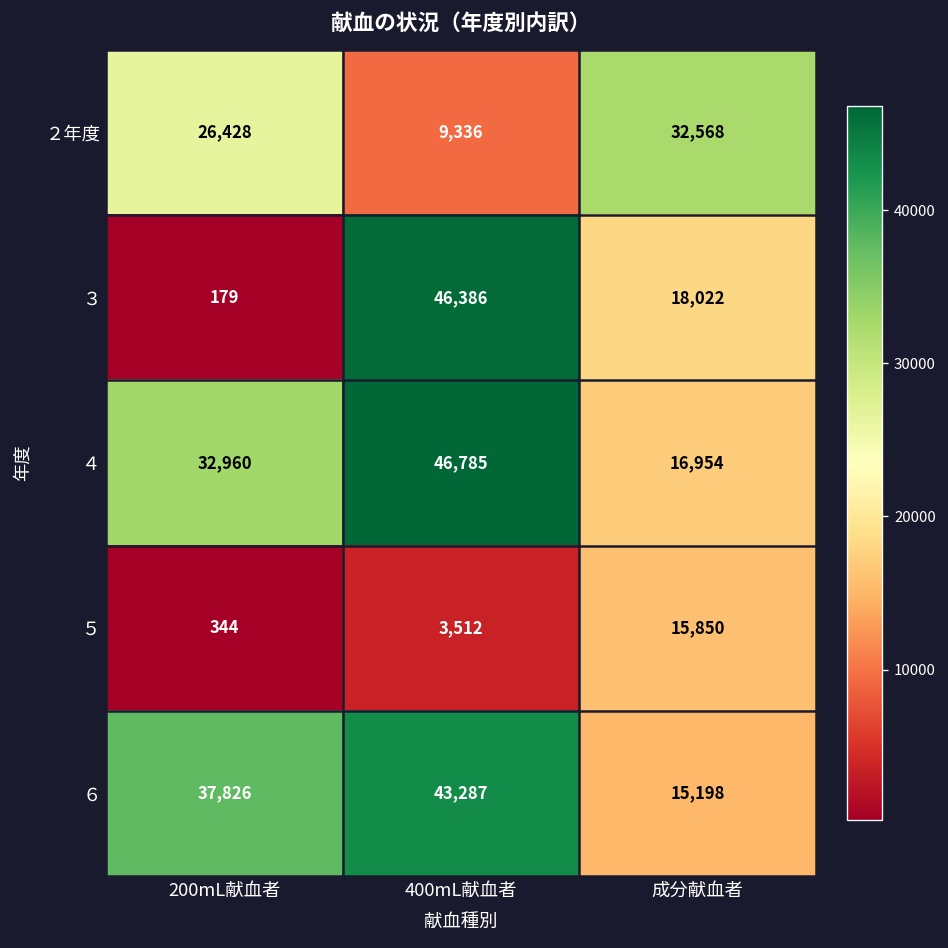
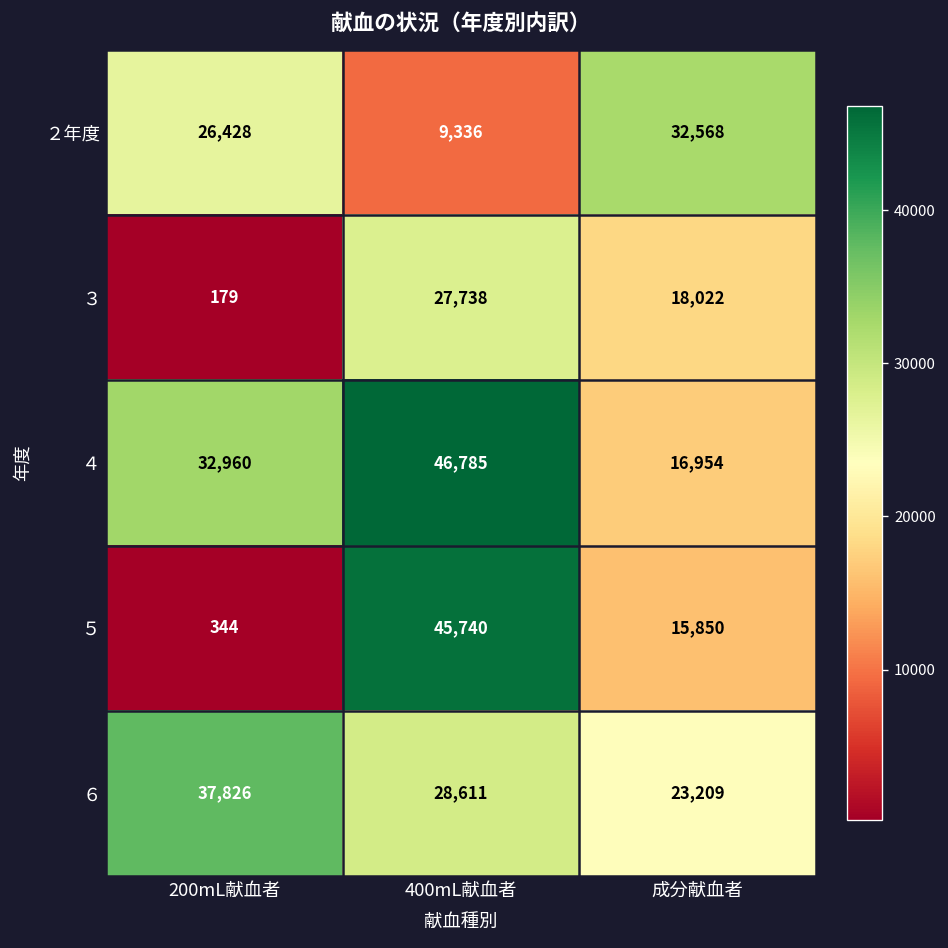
  {
    "２年度": {
      "200mL献血者": "26,428",
      "400mL献血者": "9,336",
      "成分献血者": "32,568"
    },
    "３": {
      "200mL献血者": "179",
-     "400mL献血者": "46,386",
+     "400mL献血者": "27,738",
      "成分献血者": "18,022"
    },
    "４": {
      "200mL献血者": "32,960",
      "400mL献血者": "46,785",
      "成分献血者": "16,954"
    },
    "５": {
      "200mL献血者": "344",
-     "400mL献血者": "3,512",
+     "400mL献血者": "45,740",
      "成分献血者": "15,850"
    },
    "６": {
      "200mL献血者": "37,826",
-     "400mL献血者": "43,287",
-     "成分献血者": "15,198"
+     "400mL献血者": "28,611",
+     "成分献血者": "23,209"
    }
  }
